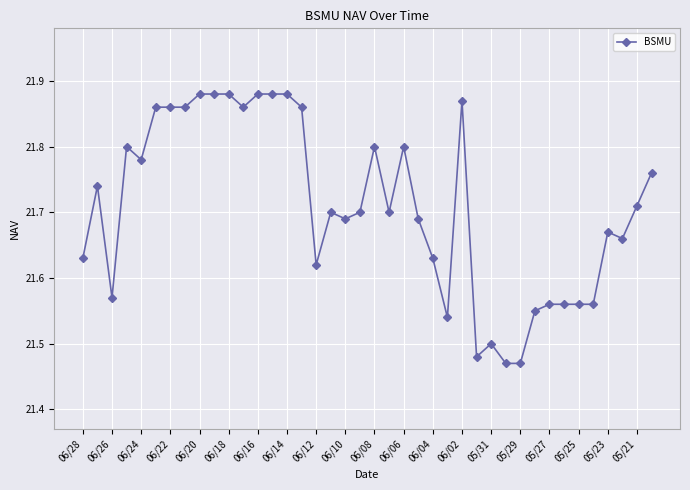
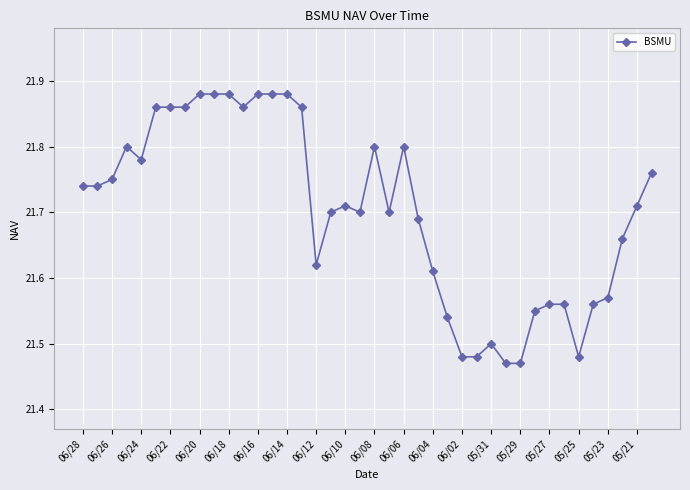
  {
-   "06/28": 21.63,
-   "06/26": 21.57,
+   "06/28": 21.74,
+   "06/26": 21.75,
    "06/24": 21.78,
    "06/22": 21.86,
    "06/20": 21.88,
    "06/18": 21.88,
    "06/16": 21.88,
    "06/14": 21.88,
    "06/12": 21.62,
-   "06/10": 21.69,
+   "06/10": 21.71,
    "06/08": 21.80,
    "06/06": 21.80,
-   "06/04": 21.63,
-   "06/02": 21.87,
+   "06/04": 21.61,
+   "06/02": 21.48,
    "05/31": 21.50,
    "05/29": 21.47,
    "05/27": 21.56,
-   "05/25": 21.56,
-   "05/23": 21.67,
+   "05/25": 21.48,
+   "05/23": 21.57,
    "05/21": 21.71
  }
